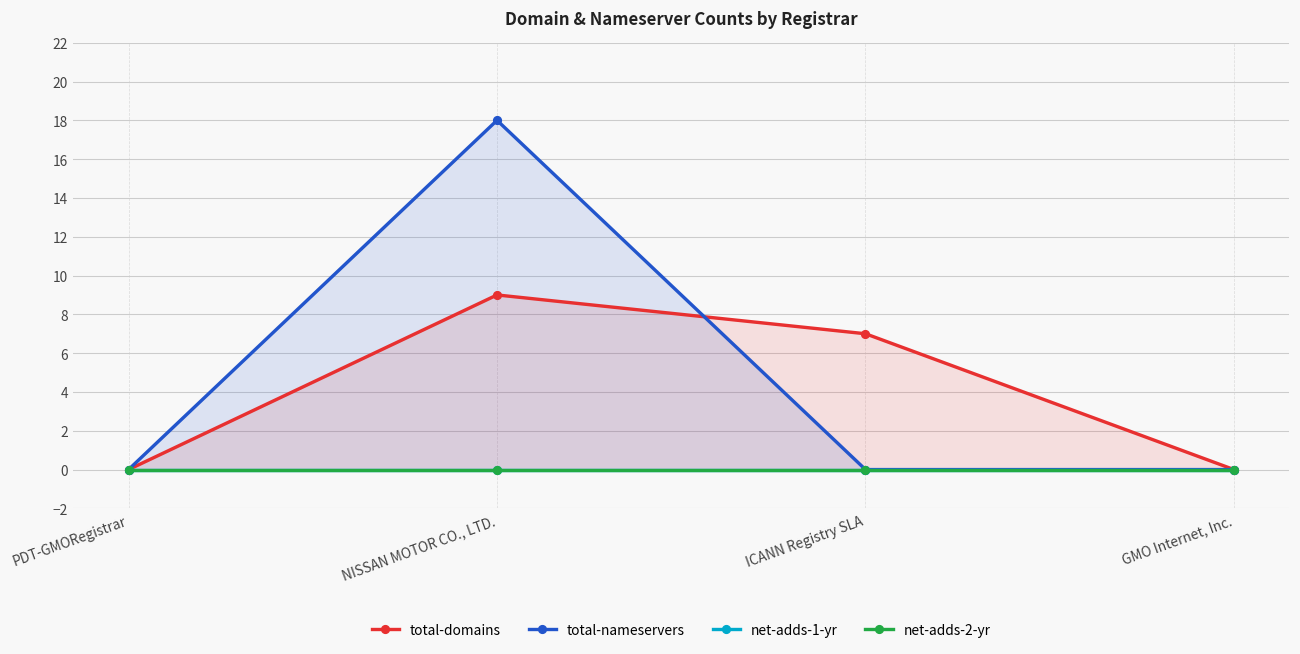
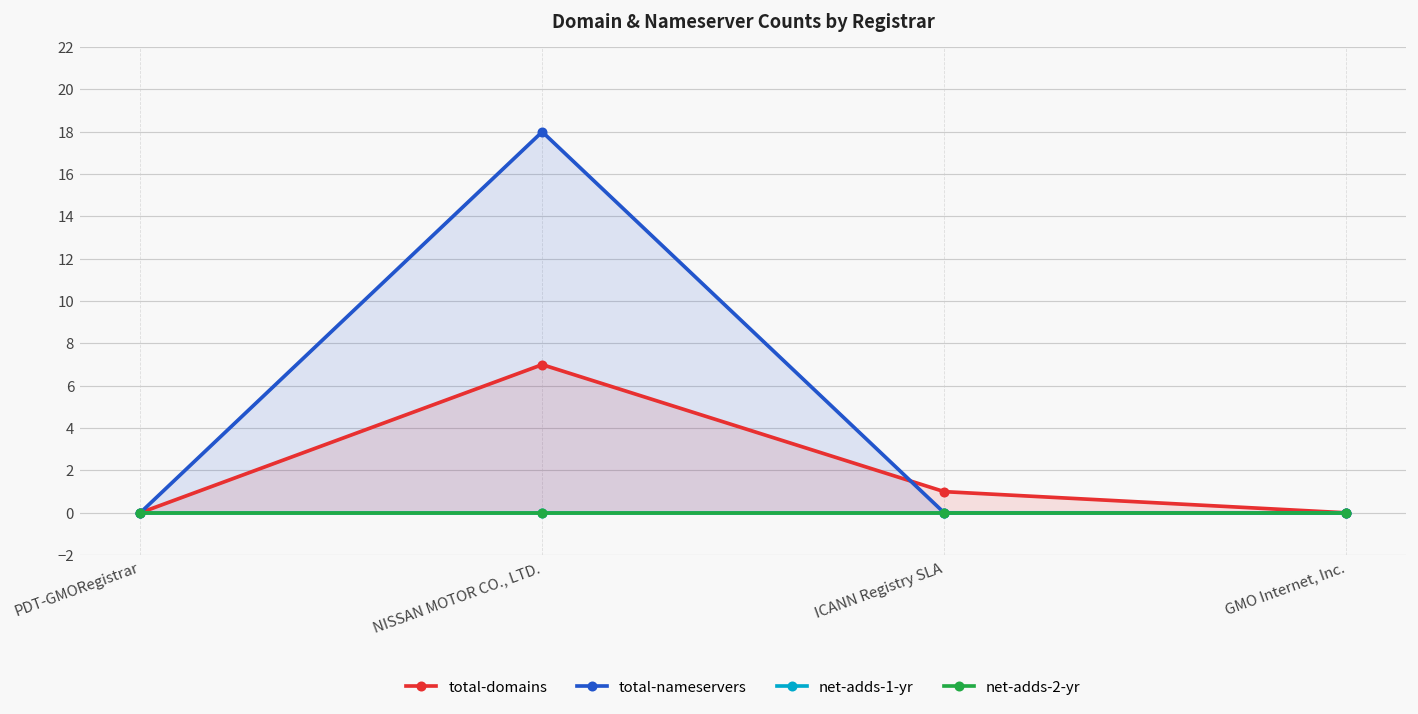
  {
    "total-domains": {
-     "NISSAN MOTOR CO., LTD.": 9,
-     "ICANN Registry SLA": 7
+     "NISSAN MOTOR CO., LTD.": 7,
+     "ICANN Registry SLA": 1
    },
    "total-nameservers": {
      "NISSAN MOTOR CO., LTD.": 18
    },
    "net-adds-2-yr": {
      "NISSAN MOTOR CO., LTD.": 0
    }
  }
